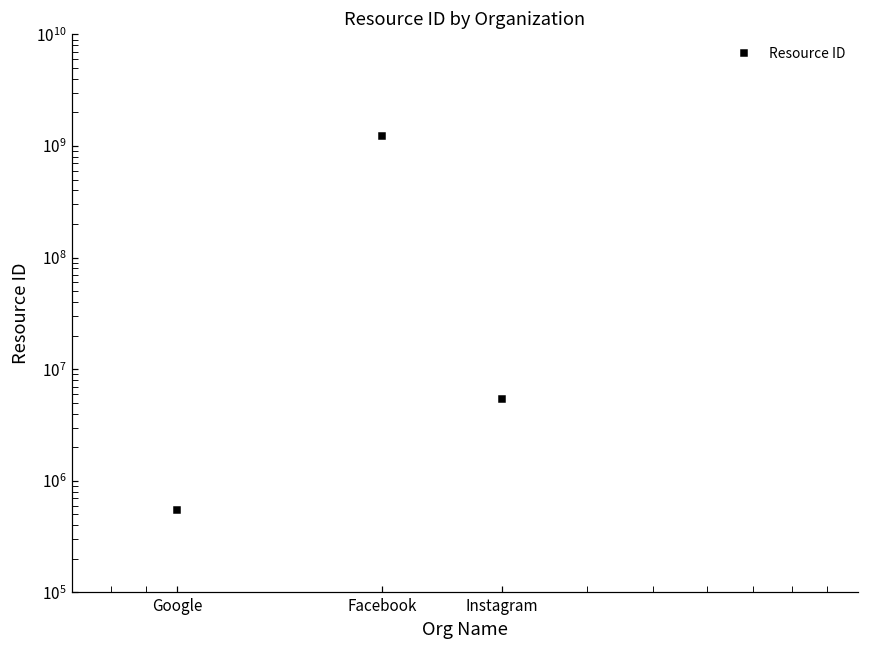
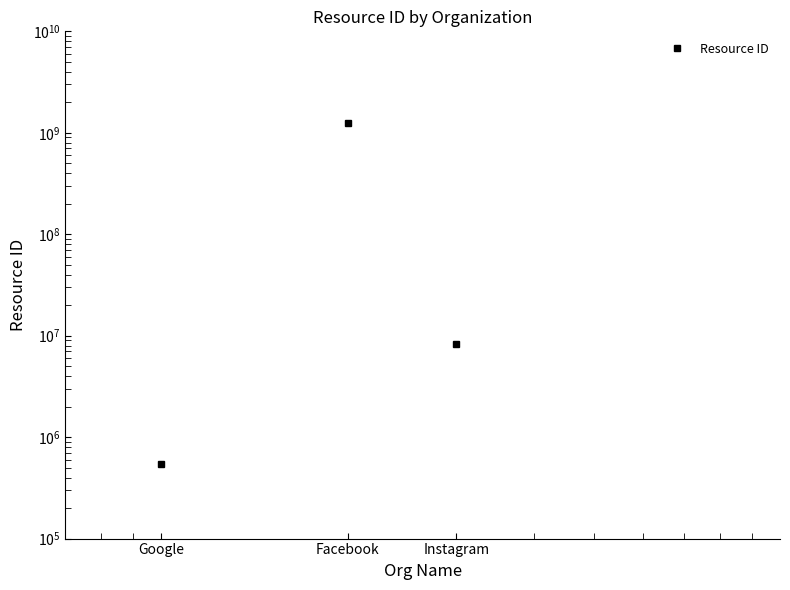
  {
    "Google": 500000,
    "Facebook": 1200000000,
-   "Instagram": 5000000
+   "Instagram": 8000000
  }
